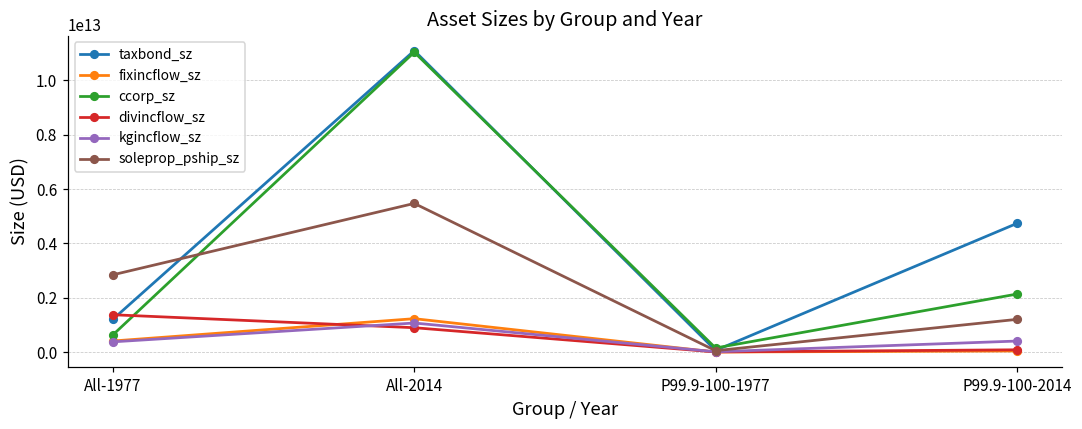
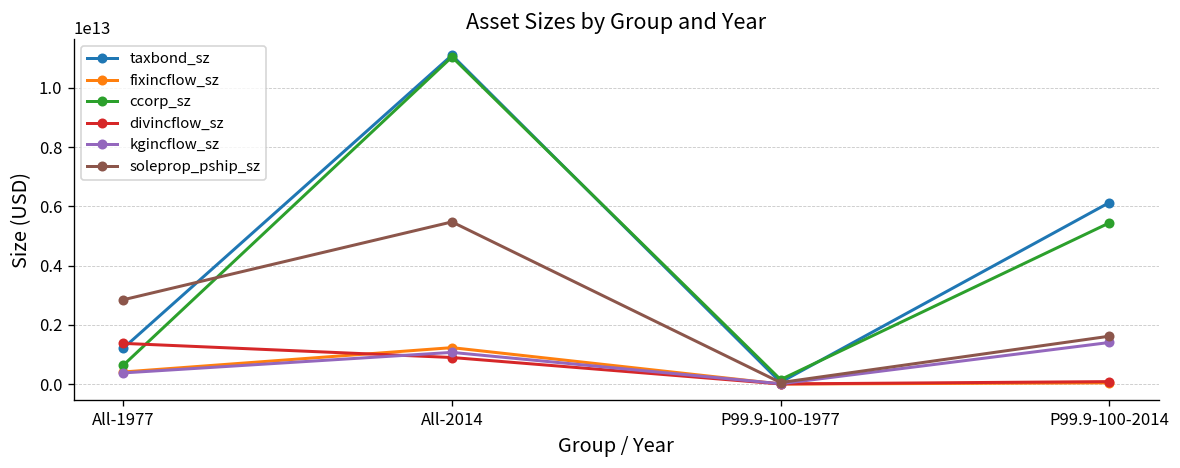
  {
    "taxbond_sz": {
      "All-1977": 1200000000000,
-     "P99.9-100-2014": 4700000000000
+     "P99.9-100-2014": 6100000000000
    },
    "fixincflow_sz": {
      "All-2014": 1200000000000
    },
    "ccorp_sz": {
      "All-1977": 600000000000,
-     "P99.9-100-2014": 2100000000000
+     "P99.9-100-2014": 5400000000000
    },
    "divincflow_sz": {
      "All-1977": 1400000000000,
      "All-2014": 900000000000
    },
    "kgincflow_sz": {
      "All-2014": 1100000000000,
-     "P99.9-100-2014": 400000000000
+     "P99.9-100-2014": 1400000000000
    },
    "soleprop_pship_sz": {
      "All-1977": 2800000000000,
      "All-2014": 5500000000000,
-     "P99.9-100-2014": 1200000000000
+     "P99.9-100-2014": 1600000000000
    }
  }
